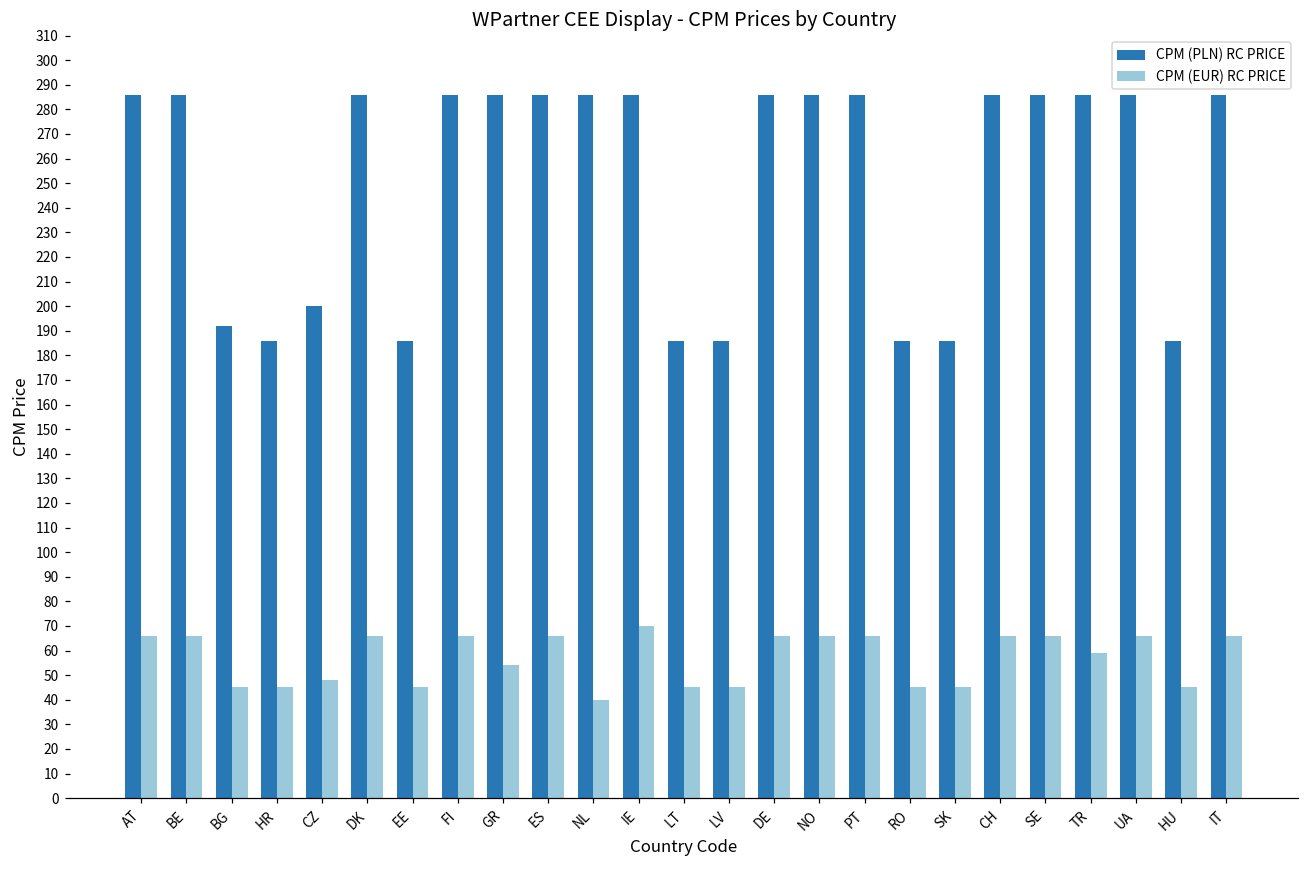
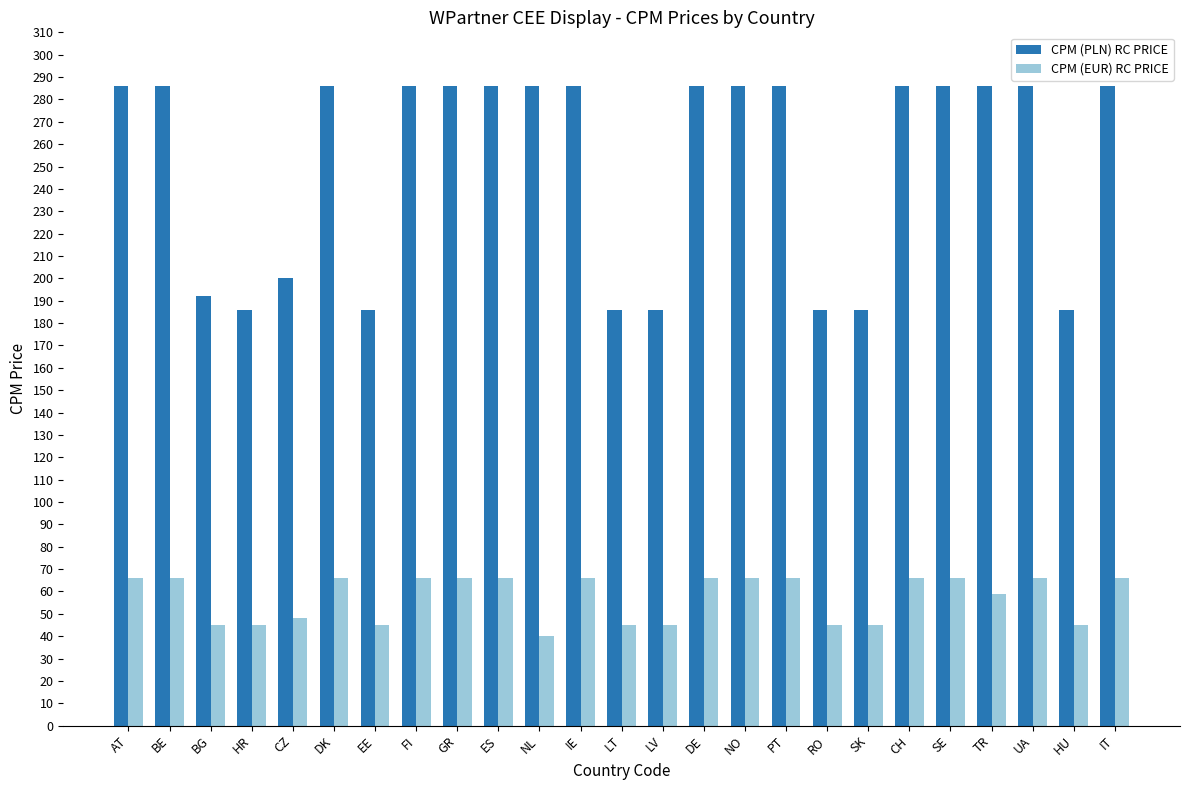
  {
    "CPM (PLN) RC PRICE": {
      "AT": 286,
      "BE": 286,
      "BG": 192,
      "HR": 186,
      "CZ": 200,
      "DK": 286,
      "EE": 186,
      "FI": 286,
      "GR": 286,
      "ES": 286,
      "NL": 286,
      "IE": 286,
      "LT": 186,
      "LV": 186,
      "DE": 286,
      "NO": 286,
      "PT": 286,
      "RO": 186,
      "SK": 186,
      "CH": 286,
      "SE": 286,
      "TR": 286,
      "UA": 286,
      "HU": 186,
      "IT": 286
    },
    "CPM (EUR) RC PRICE": {
      "AT": 66,
      "BE": 66,
      "BG": 45,
      "HR": 45,
      "CZ": 48,
      "DK": 66,
      "EE": 45,
      "FI": 66,
-     "GR": 54,
+     "GR": 66,
      "ES": 66,
      "NL": 40,
-     "IE": 70,
+     "IE": 66,
      "LT": 45,
      "LV": 45,
      "DE": 66,
      "NO": 66,
      "PT": 66,
      "RO": 45,
      "SK": 45,
      "CH": 66,
      "SE": 66,
      "TR": 59,
      "UA": 66,
      "HU": 45,
      "IT": 66
    }
  }
